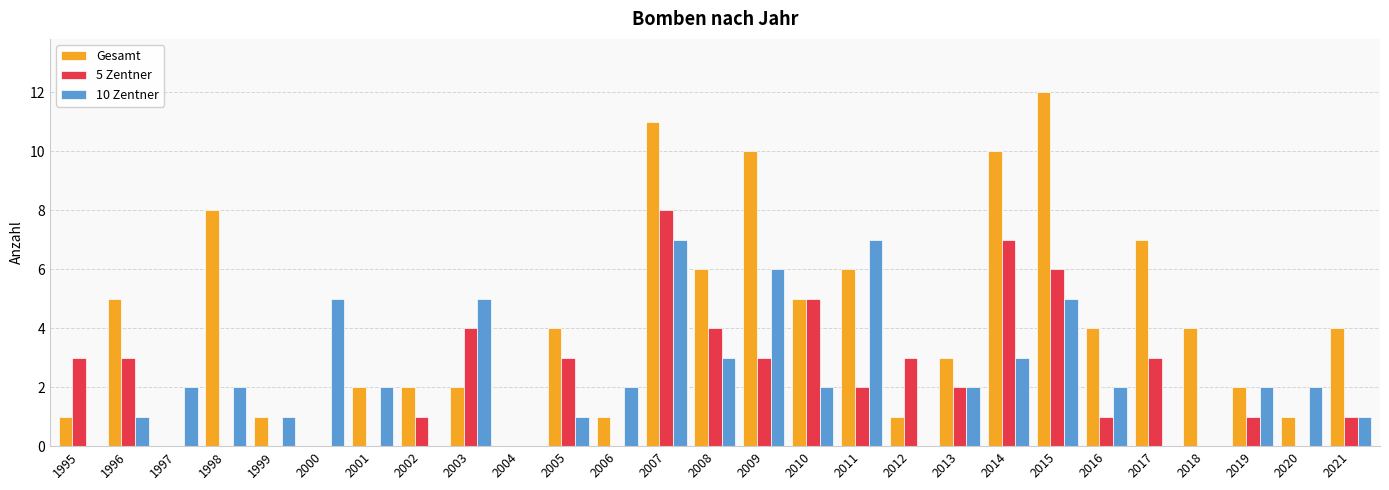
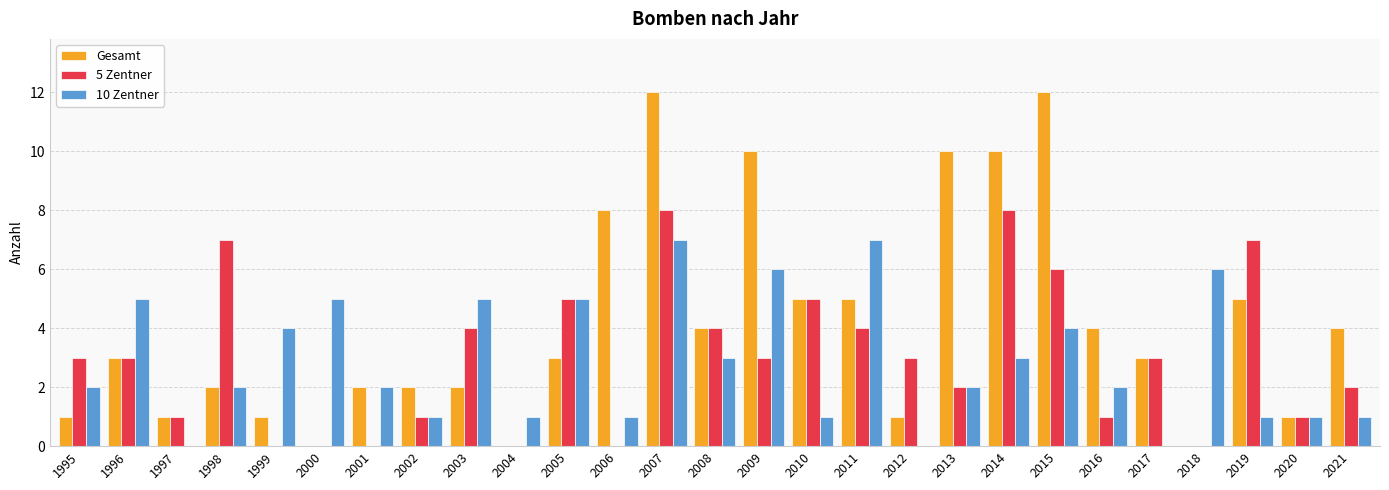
  {
    "Gesamt": {
      "1995": 1,
-     "1996": 5,
-     "1997": 0,
-     "1998": 8,
+     "1996": 3,
+     "1997": 1,
+     "1998": 2,
      "1999": 1,
      "2000": 0,
      "2001": 2,
      "2002": 2,
      "2003": 2,
      "2004": 0,
-     "2005": 4,
-     "2006": 1,
-     "2007": 11,
-     "2008": 6,
+     "2005": 3,
+     "2006": 8,
+     "2007": 12,
+     "2008": 4,
      "2009": 10,
      "2010": 5,
-     "2011": 6,
+     "2011": 5,
      "2012": 1,
-     "2013": 3,
+     "2013": 10,
      "2014": 10,
      "2015": 12,
      "2016": 4,
-     "2017": 7,
-     "2018": 4,
-     "2019": 2,
+     "2017": 3,
+     "2018": 0,
+     "2019": 5,
      "2020": 1,
      "2021": 4
    },
    "5 Zentner": {
      "1995": 3,
      "1996": 3,
-     "1997": 0,
-     "1998": 0,
+     "1997": 1,
+     "1998": 7,
      "1999": 0,
      "2000": 0,
      "2001": 0,
      "2002": 1,
      "2003": 4,
      "2004": 0,
-     "2005": 3,
+     "2005": 5,
      "2006": 0,
      "2007": 8,
      "2008": 4,
      "2009": 3,
      "2010": 5,
-     "2011": 2,
+     "2011": 4,
      "2012": 3,
      "2013": 2,
-     "2014": 7,
+     "2014": 8,
      "2015": 6,
      "2016": 1,
      "2017": 3,
      "2018": 0,
-     "2019": 1,
-     "2020": 0,
-     "2021": 1
+     "2019": 7,
+     "2020": 1,
+     "2021": 2
    },
    "10 Zentner": {
-     "1995": 0,
-     "1996": 1,
-     "1997": 2,
+     "1995": 2,
+     "1996": 5,
+     "1997": 0,
      "1998": 2,
-     "1999": 1,
+     "1999": 4,
      "2000": 5,
      "2001": 2,
-     "2002": 0,
+     "2002": 1,
      "2003": 5,
-     "2004": 0,
-     "2005": 1,
-     "2006": 2,
+     "2004": 1,
+     "2005": 5,
+     "2006": 1,
      "2007": 7,
      "2008": 3,
      "2009": 6,
-     "2010": 2,
+     "2010": 1,
      "2011": 7,
      "2012": 0,
      "2013": 2,
      "2014": 3,
-     "2015": 5,
+     "2015": 4,
      "2016": 2,
      "2017": 0,
-     "2018": 0,
-     "2019": 2,
-     "2020": 2,
+     "2018": 6,
+     "2019": 1,
+     "2020": 1,
      "2021": 1
    }
  }
